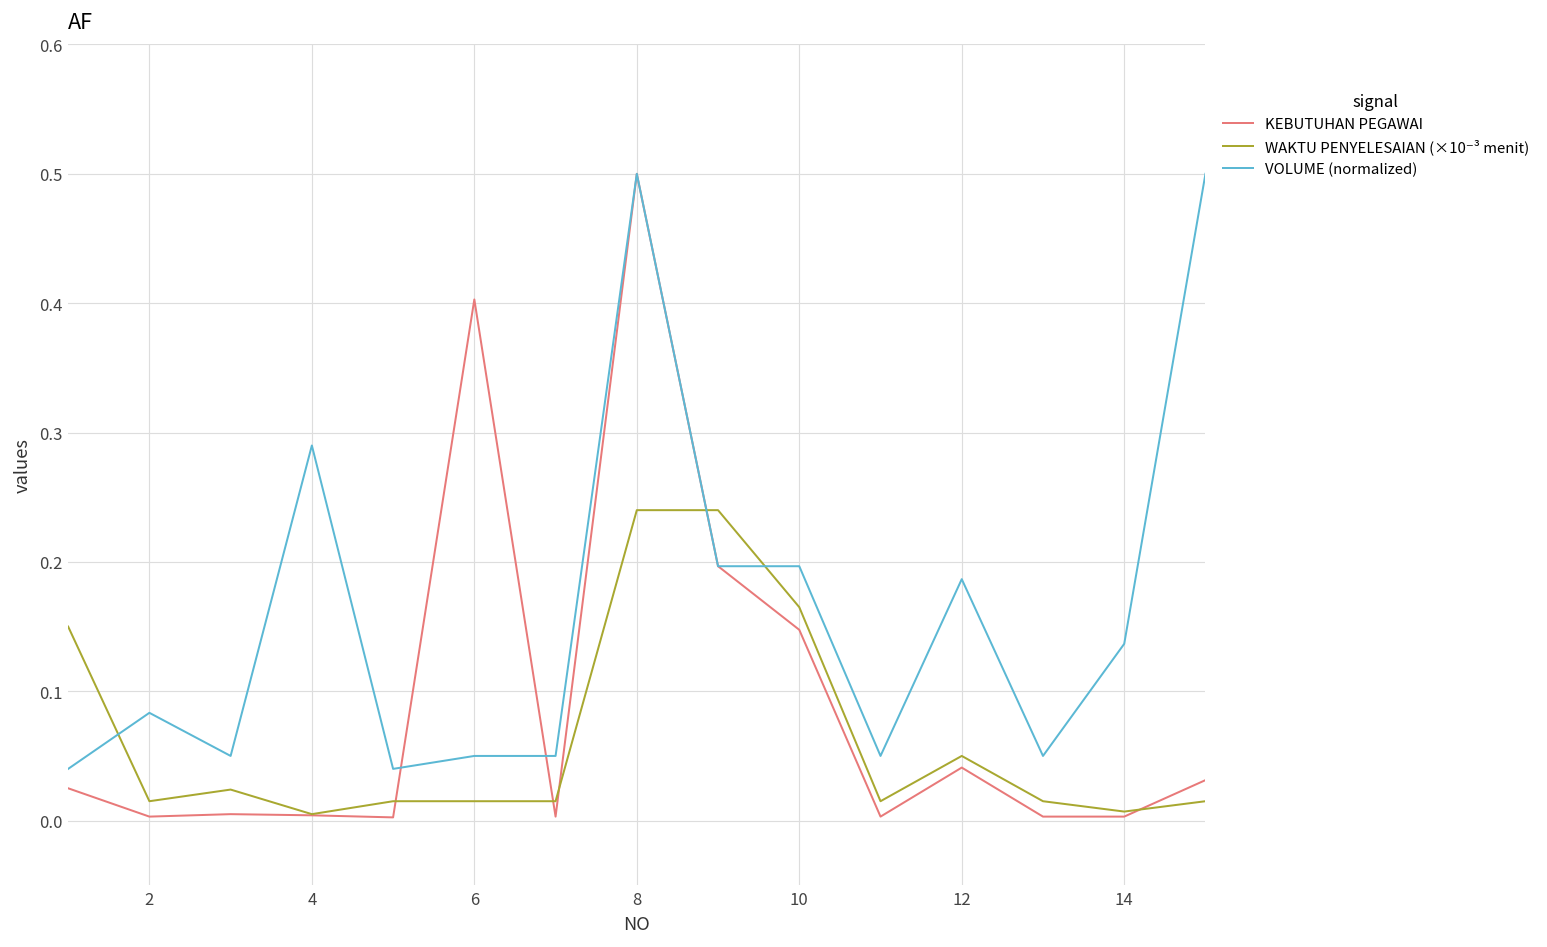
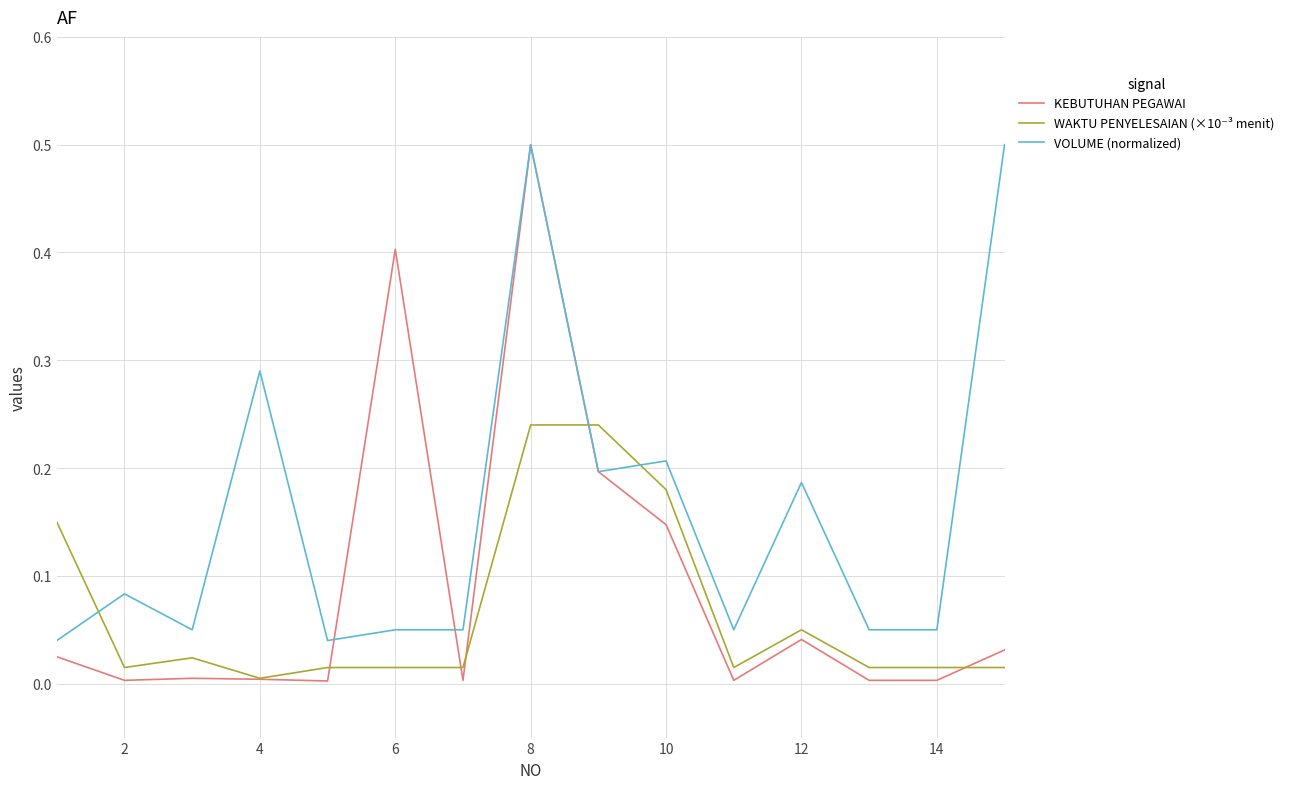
  {
    "KEBUTUHAN PEGAWAI": {
      "2": 0.003,
      "6": 0.403,
      "10": 0.148,
      "12": 0.041,
      "14": 0.003
    },
    "WAKTU PENYELESAIAN (×10⁻³ menit)": {
      "2": 0.015,
      "6": 0.015,
      "8": 0.240,
-     "10": 0.165,
+     "10": 0.180,
      "12": 0.050,
-     "14": 0.007
+     "14": 0.015
    },
    "VOLUME (normalized)": {
      "2": 0.083,
      "4": 0.290,
      "6": 0.050,
-     "10": 0.197,
+     "10": 0.207,
      "12": 0.187,
-     "14": 0.137
+     "14": 0.050
    }
  }
